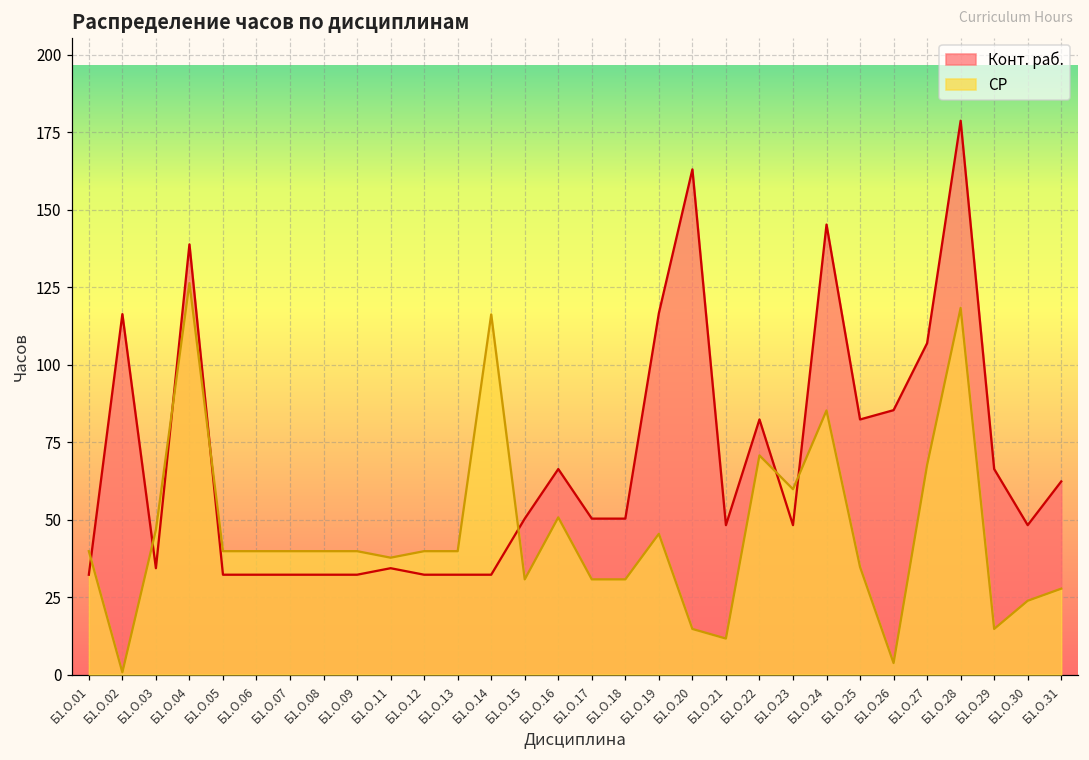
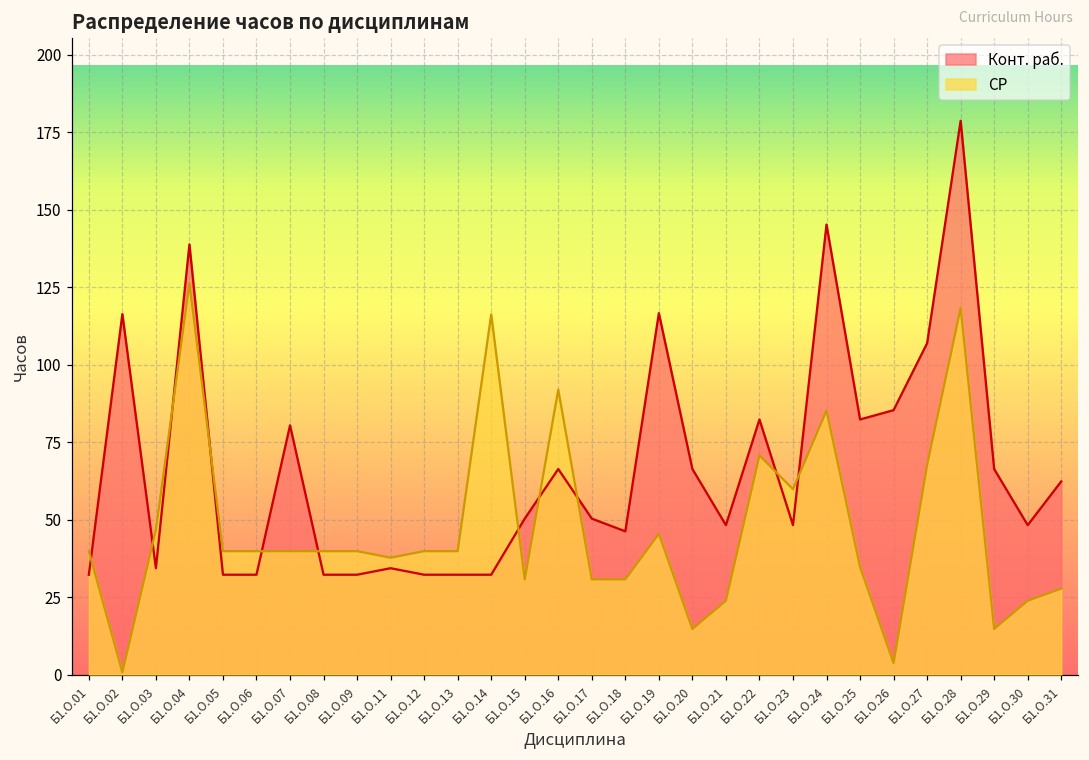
  {
    "Конт. раб.": {
      "Б1.О.01": 32,
      "Б1.О.02": 116,
      "Б1.О.03": 34,
      "Б1.О.04": 139,
      "Б1.О.05": 32,
      "Б1.О.06": 32,
-     "Б1.О.07": 32,
+     "Б1.О.07": 80,
      "Б1.О.08": 32,
      "Б1.О.09": 32,
      "Б1.О.11": 34,
      "Б1.О.12": 32,
      "Б1.О.13": 32,
      "Б1.О.14": 32,
      "Б1.О.15": 50,
      "Б1.О.16": 66,
      "Б1.О.17": 50,
-     "Б1.О.18": 50,
+     "Б1.О.18": 46,
      "Б1.О.19": 117,
-     "Б1.О.20": 163,
+     "Б1.О.20": 66,
      "Б1.О.21": 48,
      "Б1.О.22": 82,
      "Б1.О.23": 48,
      "Б1.О.24": 145,
      "Б1.О.25": 82,
      "Б1.О.26": 85,
      "Б1.О.27": 107,
      "Б1.О.28": 179,
      "Б1.О.29": 66,
      "Б1.О.30": 48,
      "Б1.О.31": 62
    },
    "СР": {
      "Б1.О.01": 40,
      "Б1.О.02": 1,
      "Б1.О.03": 47,
      "Б1.О.04": 126,
      "Б1.О.05": 40,
      "Б1.О.06": 40,
      "Б1.О.07": 40,
      "Б1.О.08": 40,
      "Б1.О.09": 40,
      "Б1.О.11": 38,
      "Б1.О.12": 40,
      "Б1.О.13": 40,
      "Б1.О.14": 116,
      "Б1.О.15": 31,
-     "Б1.О.16": 51,
+     "Б1.О.16": 92,
      "Б1.О.17": 31,
      "Б1.О.18": 31,
      "Б1.О.19": 45,
      "Б1.О.20": 15,
-     "Б1.О.21": 12,
+     "Б1.О.21": 24,
      "Б1.О.22": 71,
      "Б1.О.23": 60,
      "Б1.О.24": 85,
      "Б1.О.25": 35,
      "Б1.О.26": 4,
      "Б1.О.27": 68,
      "Б1.О.28": 118,
      "Б1.О.29": 15,
      "Б1.О.30": 24,
      "Б1.О.31": 28
    }
  }
